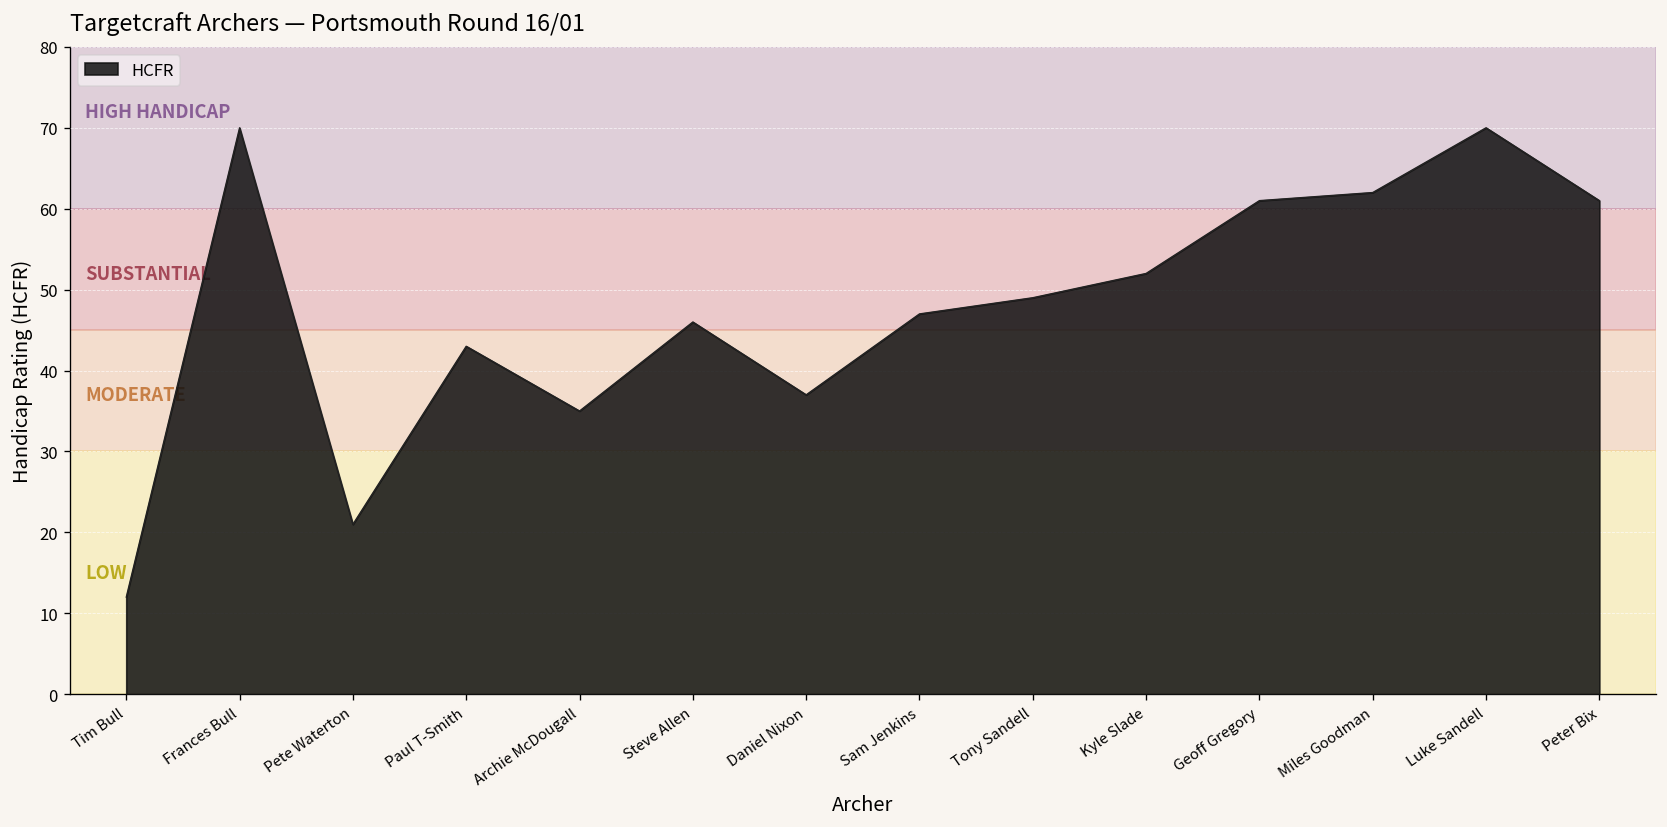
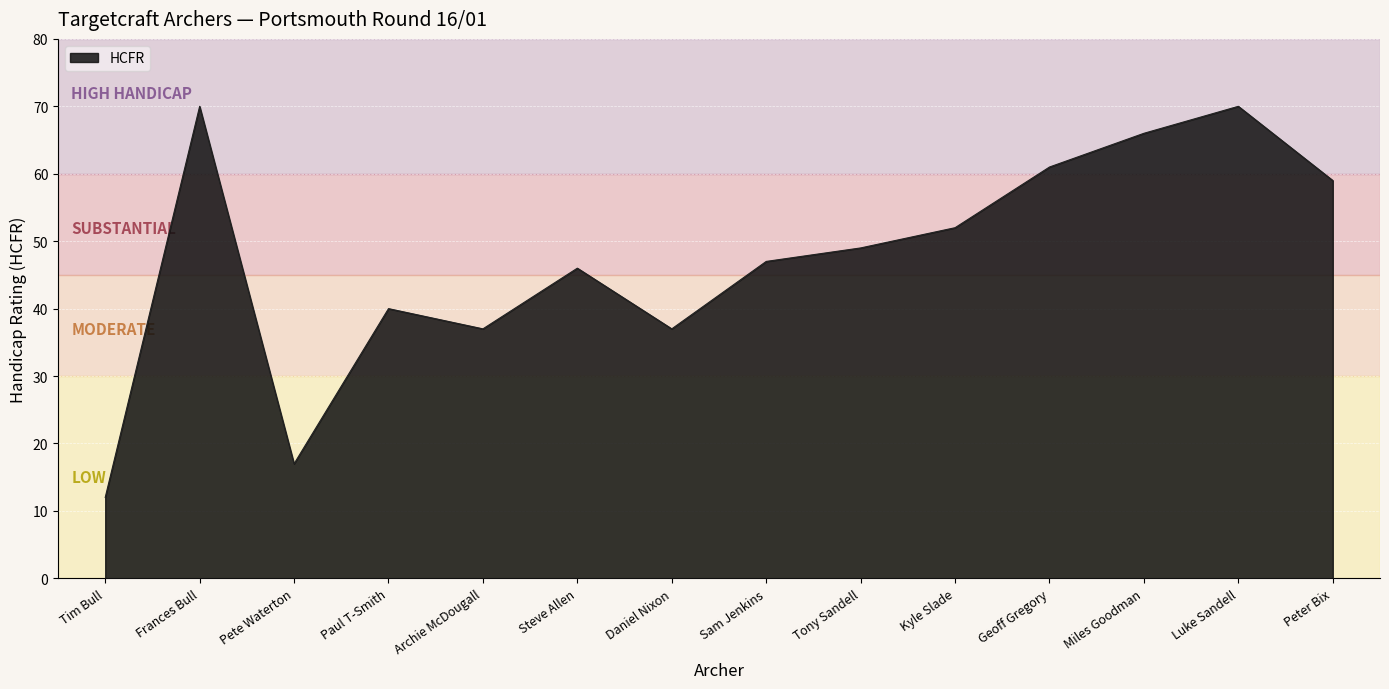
  {
    "Tim Bull": 12,
    "Frances Bull": 70,
-   "Pete Waterton": 21,
-   "Paul T-Smith": 43,
-   "Archie McDougall": 35,
+   "Pete Waterton": 17,
+   "Paul T-Smith": 40,
+   "Archie McDougall": 37,
    "Steve Allen": 46,
    "Daniel Nixon": 37,
    "Sam Jenkins": 47,
    "Tony Sandell": 49,
    "Kyle Slade": 52,
    "Geoff Gregory": 61,
-   "Miles Goodman": 62,
+   "Miles Goodman": 66,
    "Luke Sandell": 70,
-   "Peter Bix": 61
+   "Peter Bix": 59
  }
